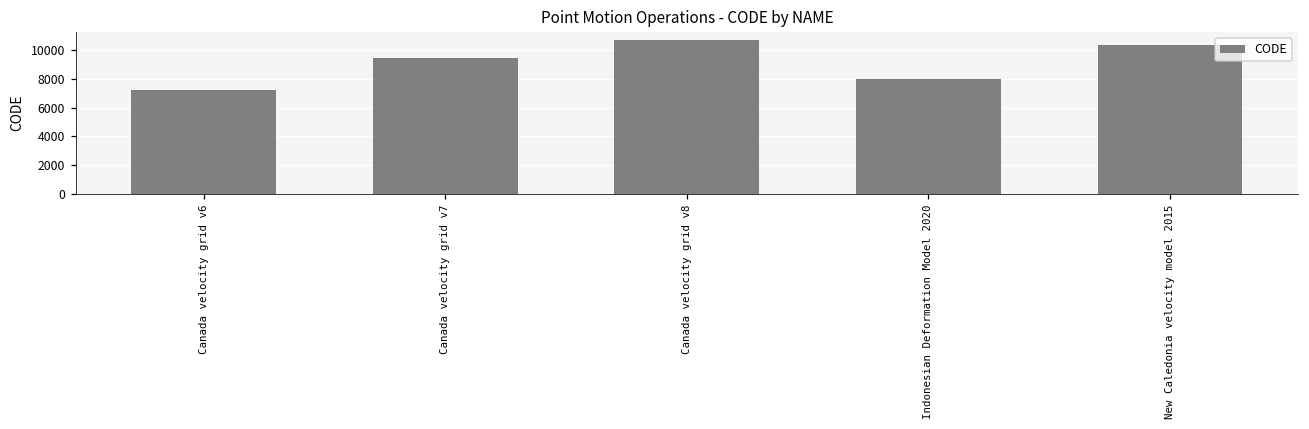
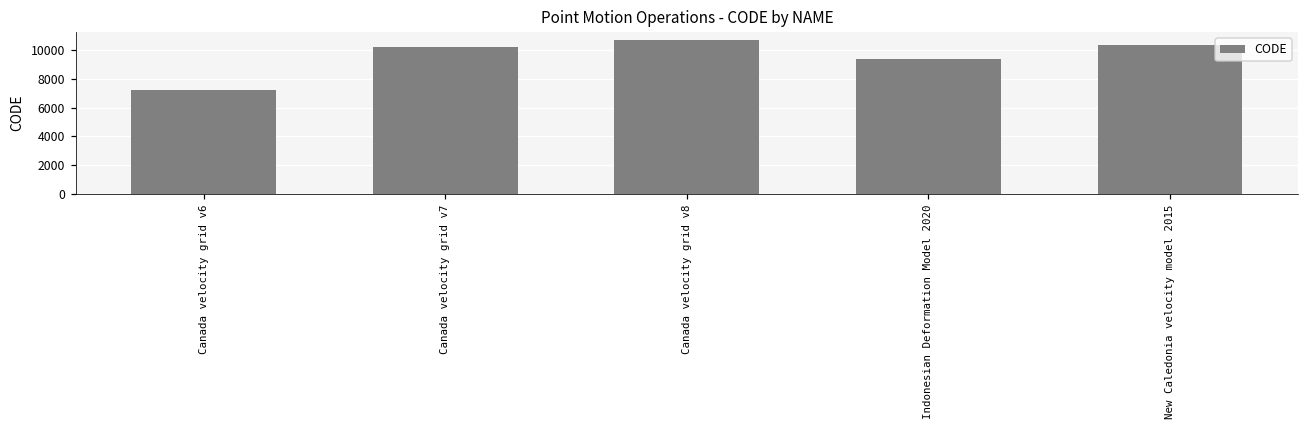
  {
    "Canada velocity grid v6": 7300,
-   "Canada velocity grid v7": 9500,
+   "Canada velocity grid v7": 10200,
    "Canada velocity grid v8": 10700,
-   "Indonesian Deformation Model 2020": 8000,
+   "Indonesian Deformation Model 2020": 9400,
    "New Caledonia velocity model 2015": 10300
  }
